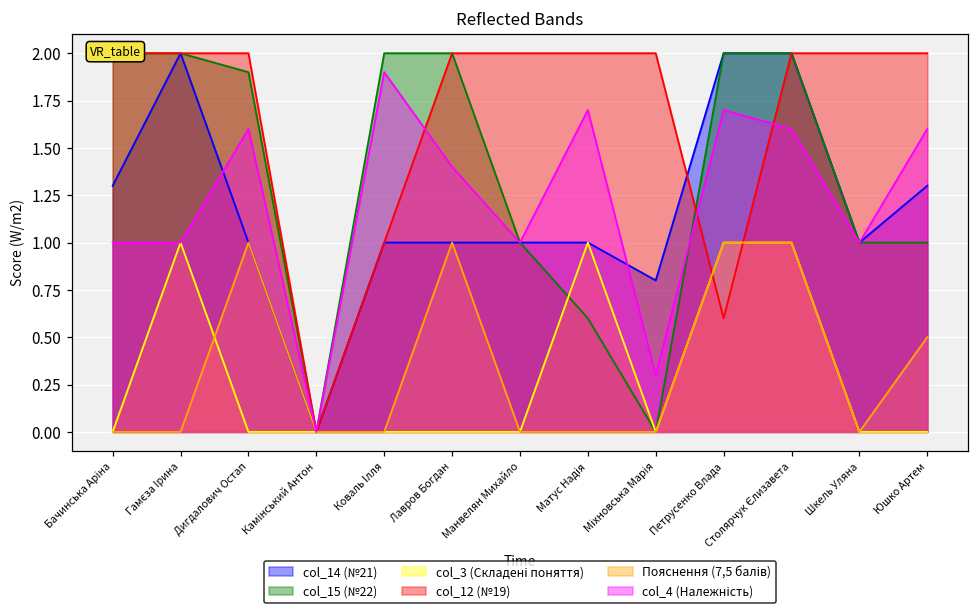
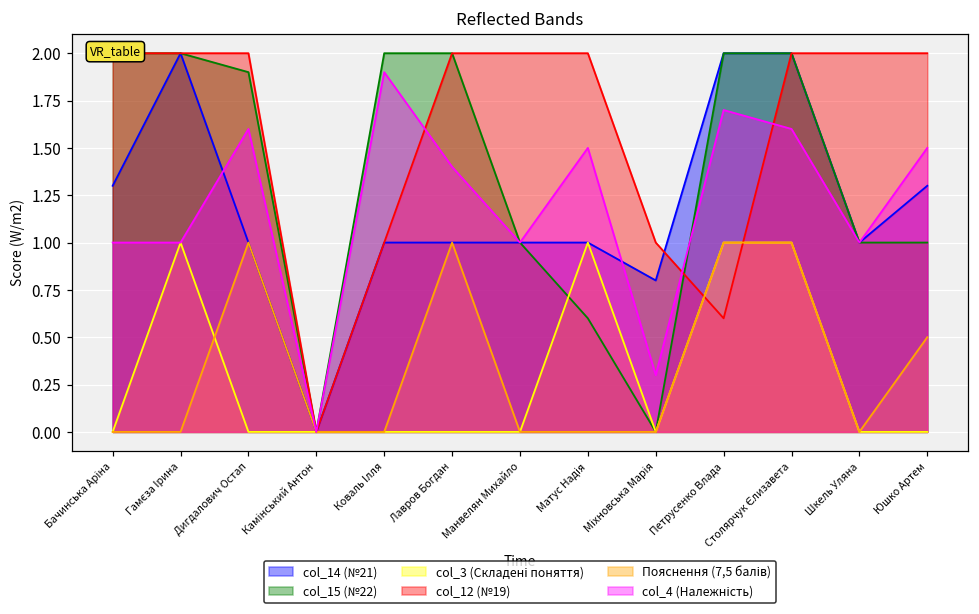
  {
    "col_14 (№21)": {
      "Бачинська Аріна": 1.3,
      "Міхновська Марія": 0.8,
      "Юшко Артем": 1.3
    },
    "col_15 (№22)": {
      "Дигдалович Остап": 1.9,
      "Коваль Ілля": 2.0,
      "Матус Надія": 0.6,
      "Юшко Артем": 1.0
    },
    "col_12 (№19)": {
      "Дигдалович Остап": 2,
      "Манвелян Михайло": 2,
      "Матус Надія": 2,
-     "Міхновська Марія": 2,
+     "Міхновська Марія": 1,
      "Петрусенко Влада": 0.60,
      "Шкель Уляна": 2,
      "Юшко Артем": 2
    },
    "col_4 (Належність)": {
      "Бачинська Аріна": 1.0,
      "Дигдалович Остап": 1.6,
      "Коваль Ілля": 1.9,
      "Лавров Богдан": 1.4,
-     "Матус Надія": 1.7,
+     "Матус Надія": 1.5,
      "Міхновська Марія": 0.3,
      "Петрусенко Влада": 1.7,
      "Столярчук Єлизавета": 1.6,
-     "Юшко Артем": 1.6
+     "Юшко Артем": 1.5
    }
  }
